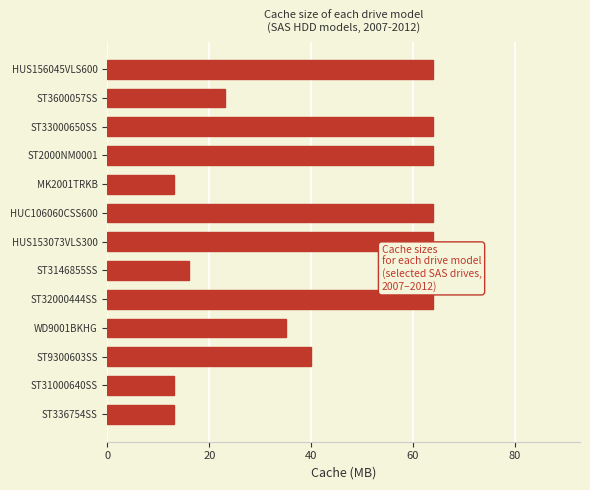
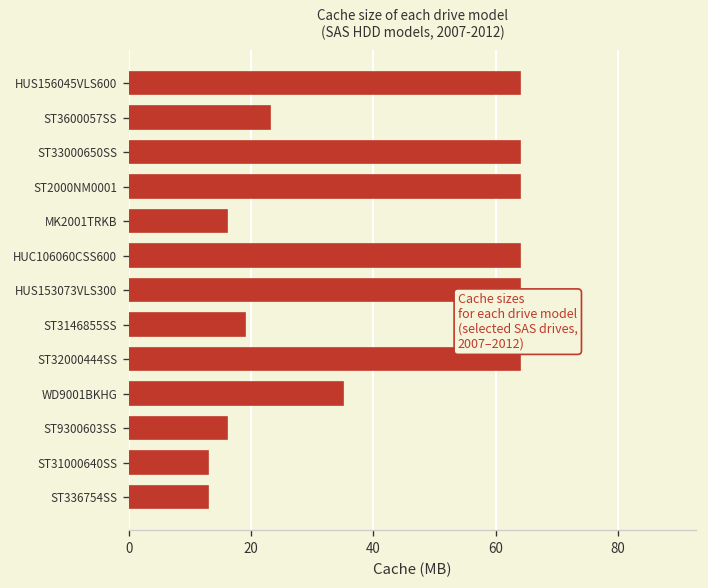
  {
    "HUS156045VLS600": 64,
    "ST3600057SS": 23,
    "ST33000650SS": 64,
    "ST2000NM0001": 64,
-   "MK2001TRKB": 13,
+   "MK2001TRKB": 16,
    "HUC106060CSS600": 64,
-   "ST3146855SS": 16,
+   "ST3146855SS": 19,
    "ST32000444SS": 64,
    "WD9001BKHG": 35,
-   "ST9300603SS": 40,
+   "ST9300603SS": 16,
    "ST31000640SS": 13,
    "ST336754SS": 13
  }
